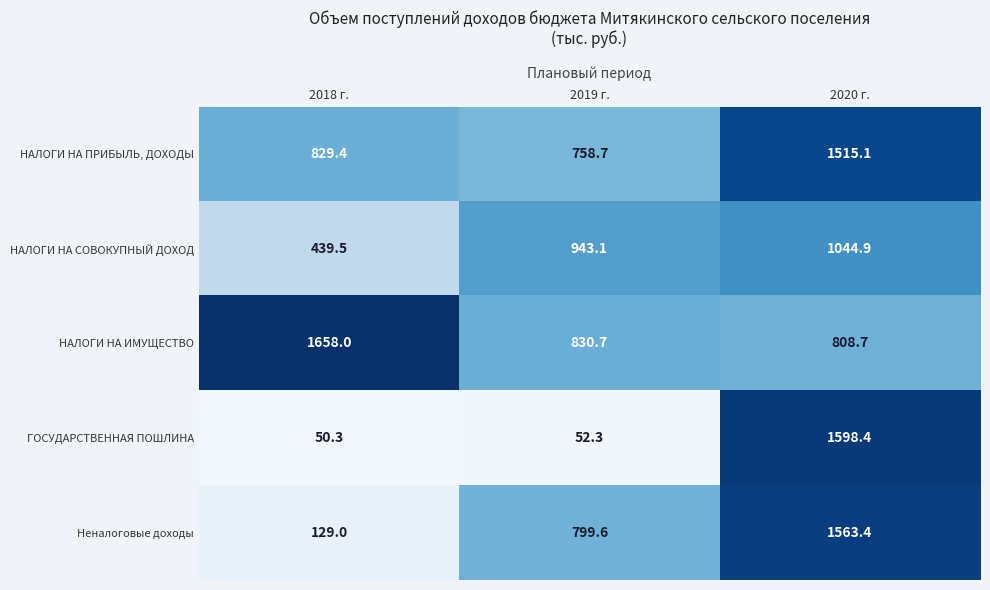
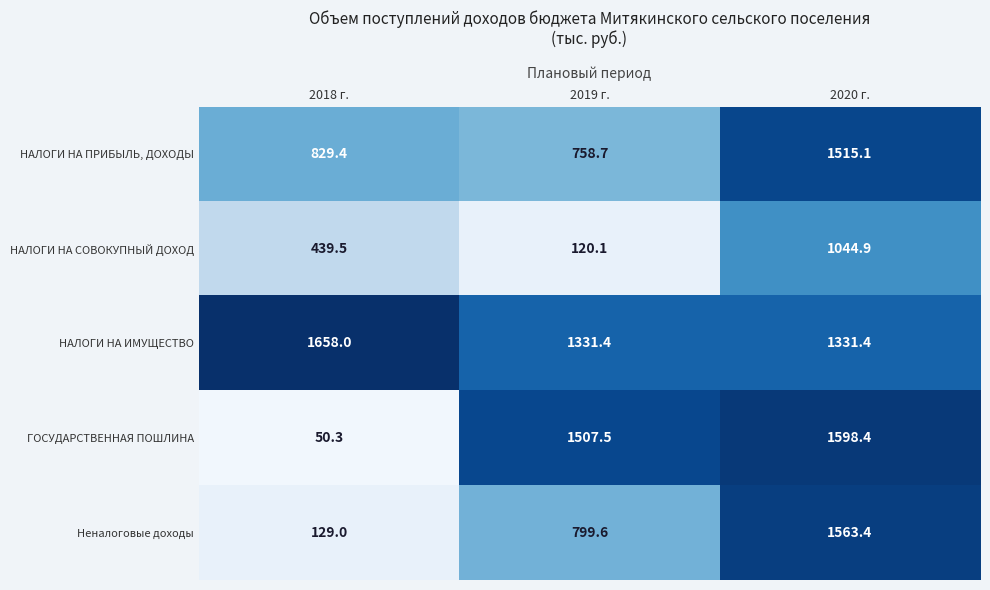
  {
    "НАЛОГИ НА ПРИБЫЛЬ, ДОХОДЫ": {
      "2018 г.": 829.4,
      "2019 г.": 758.7,
      "2020 г.": 1515.1
    },
    "НАЛОГИ НА СОВОКУПНЫЙ ДОХОД": {
      "2018 г.": 439.5,
-     "2019 г.": 943.1,
+     "2019 г.": 120.1,
      "2020 г.": 1044.9
    },
    "НАЛОГИ НА ИМУЩЕСТВО": {
      "2018 г.": 1658.0,
-     "2019 г.": 830.7,
-     "2020 г.": 808.7
+     "2019 г.": 1331.4,
+     "2020 г.": 1331.4
    },
    "ГОСУДАРСТВЕННАЯ ПОШЛИНА": {
      "2018 г.": 50.3,
-     "2019 г.": 52.3,
+     "2019 г.": 1507.5,
      "2020 г.": 1598.4
    },
    "Неналоговые доходы": {
      "2018 г.": 129.0,
      "2019 г.": 799.6,
      "2020 г.": 1563.4
    }
  }
